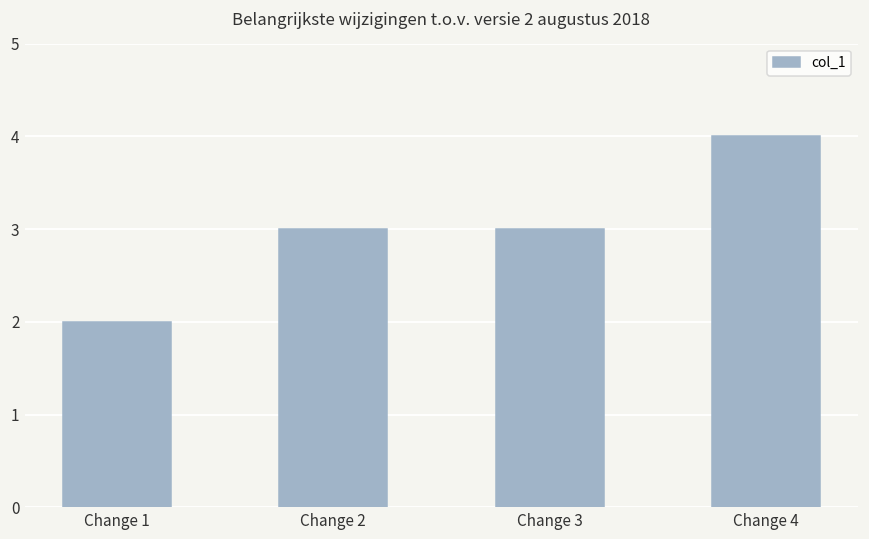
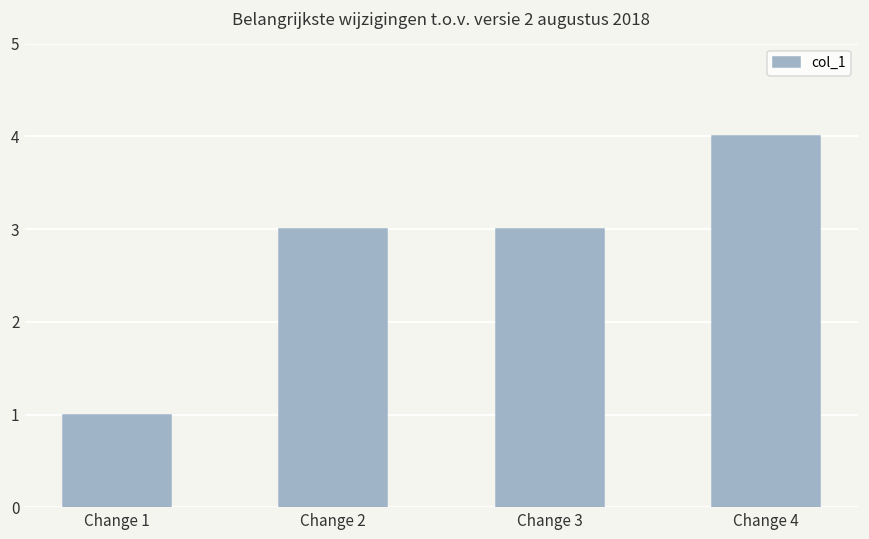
  {
-   "Change 1": 2,
+   "Change 1": 1,
    "Change 2": 3,
    "Change 3": 3,
    "Change 4": 4
  }
